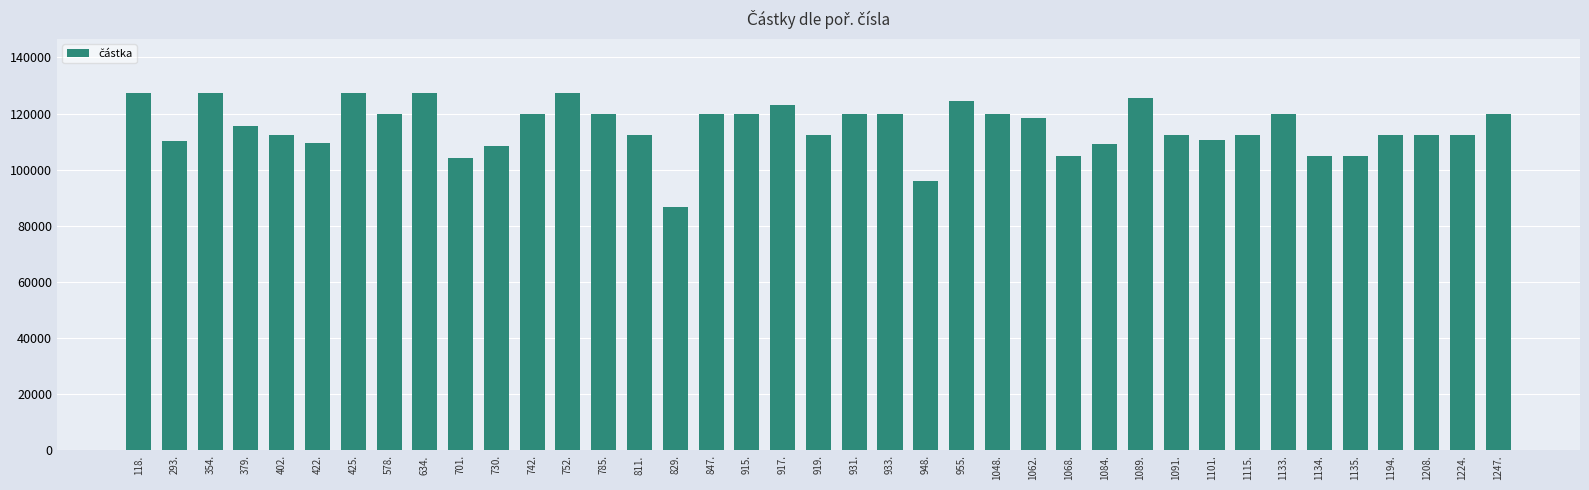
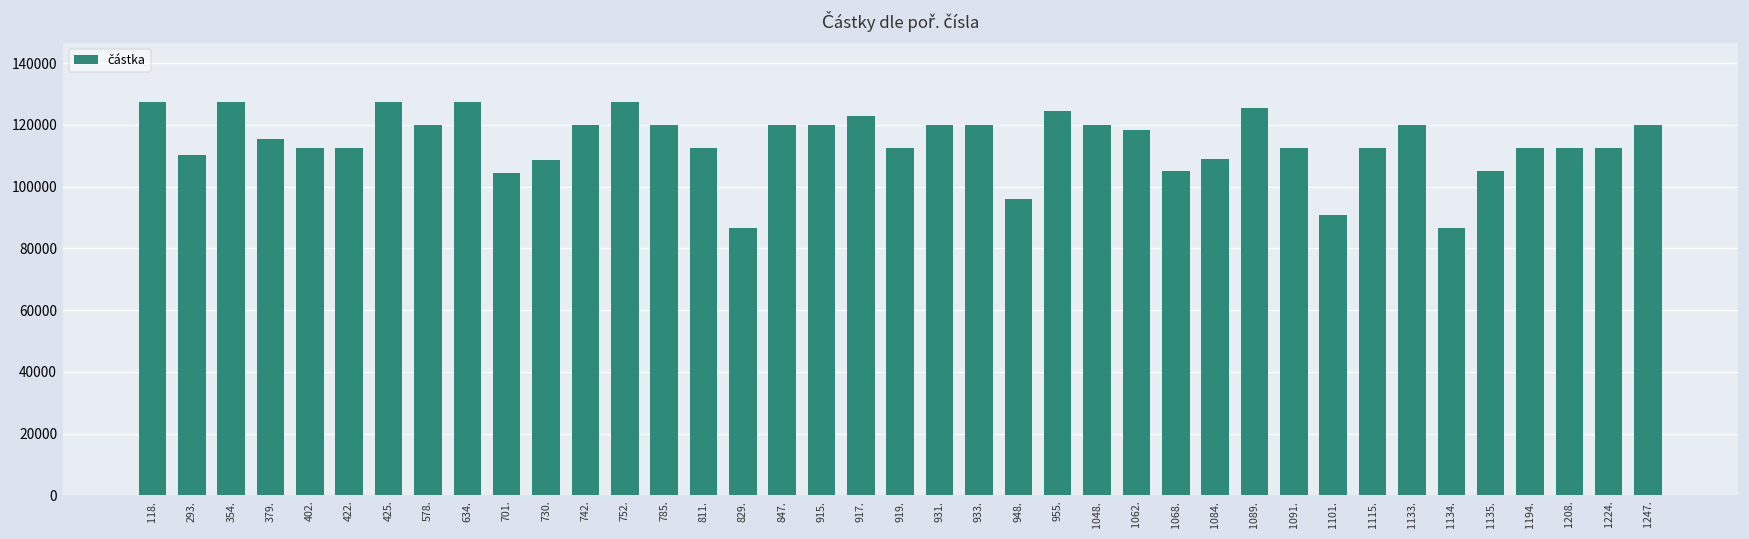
  {
    "118.": 128000,
    "293.": 110000,
    "354.": 128000,
    "379.": 116000,
    "402.": 113000,
-   "422.": 109000,
+   "422.": 113000,
    "425.": 128000,
    "578.": 120000,
    "634.": 128000,
    "701.": 104000,
    "730.": 109000,
    "742.": 120000,
    "752.": 128000,
    "785.": 120000,
    "811.": 113000,
    "829.": 87000,
    "847.": 120000,
    "915.": 120000,
    "917.": 123000,
    "919.": 113000,
    "931.": 120000,
    "933.": 120000,
    "948.": 96000,
    "955.": 124000,
    "1048.": 120000,
    "1062.": 118000,
    "1068.": 105000,
    "1084.": 109000,
    "1089.": 125000,
    "1091.": 113000,
-   "1101.": 111000,
+   "1101.": 91000,
    "1115.": 113000,
    "1133.": 120000,
-   "1134.": 105000,
+   "1134.": 87000,
    "1135.": 105000,
    "1194.": 113000,
    "1208.": 113000,
    "1224.": 113000,
    "1247.": 120000
  }
